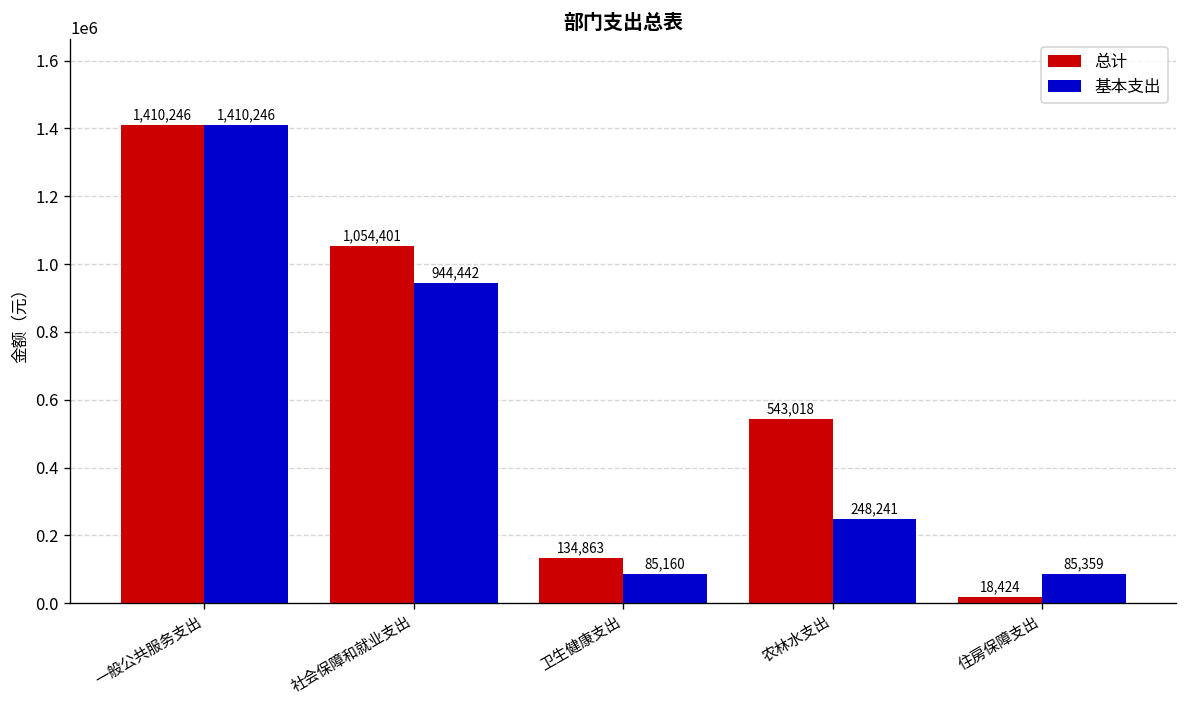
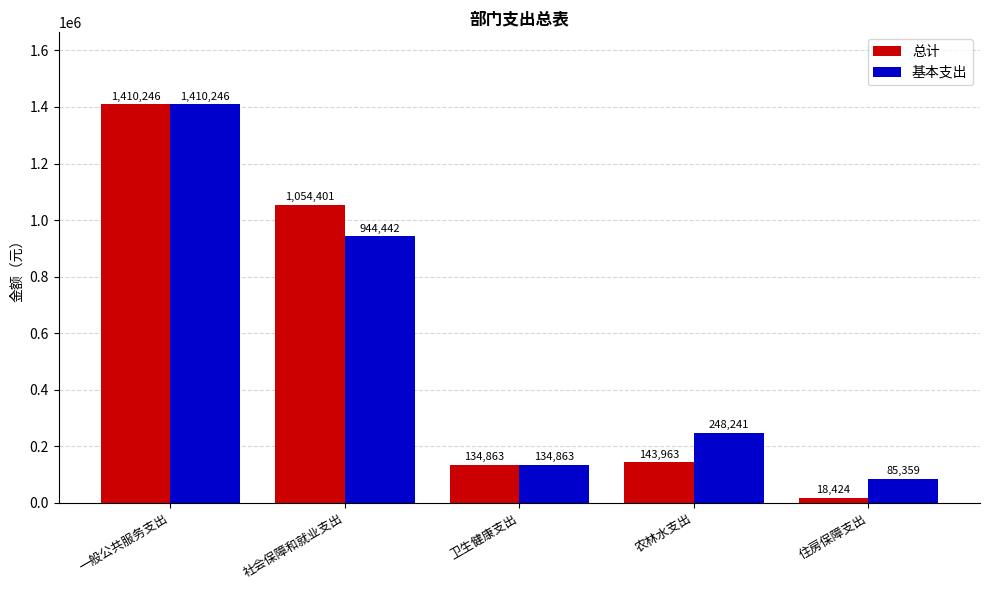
  {
    "总计": {
      "一般公共服务支出": "1,410,246",
      "社会保障和就业支出": "1,054,401",
      "卫生健康支出": "134,863",
-     "农林水支出": "543,018",
+     "农林水支出": "143,963",
      "住房保障支出": "18,424"
    },
    "基本支出": {
      "一般公共服务支出": "1,410,246",
      "社会保障和就业支出": "944,442",
-     "卫生健康支出": "85,160",
+     "卫生健康支出": "134,863",
      "农林水支出": "248,241",
      "住房保障支出": "85,359"
    }
  }
